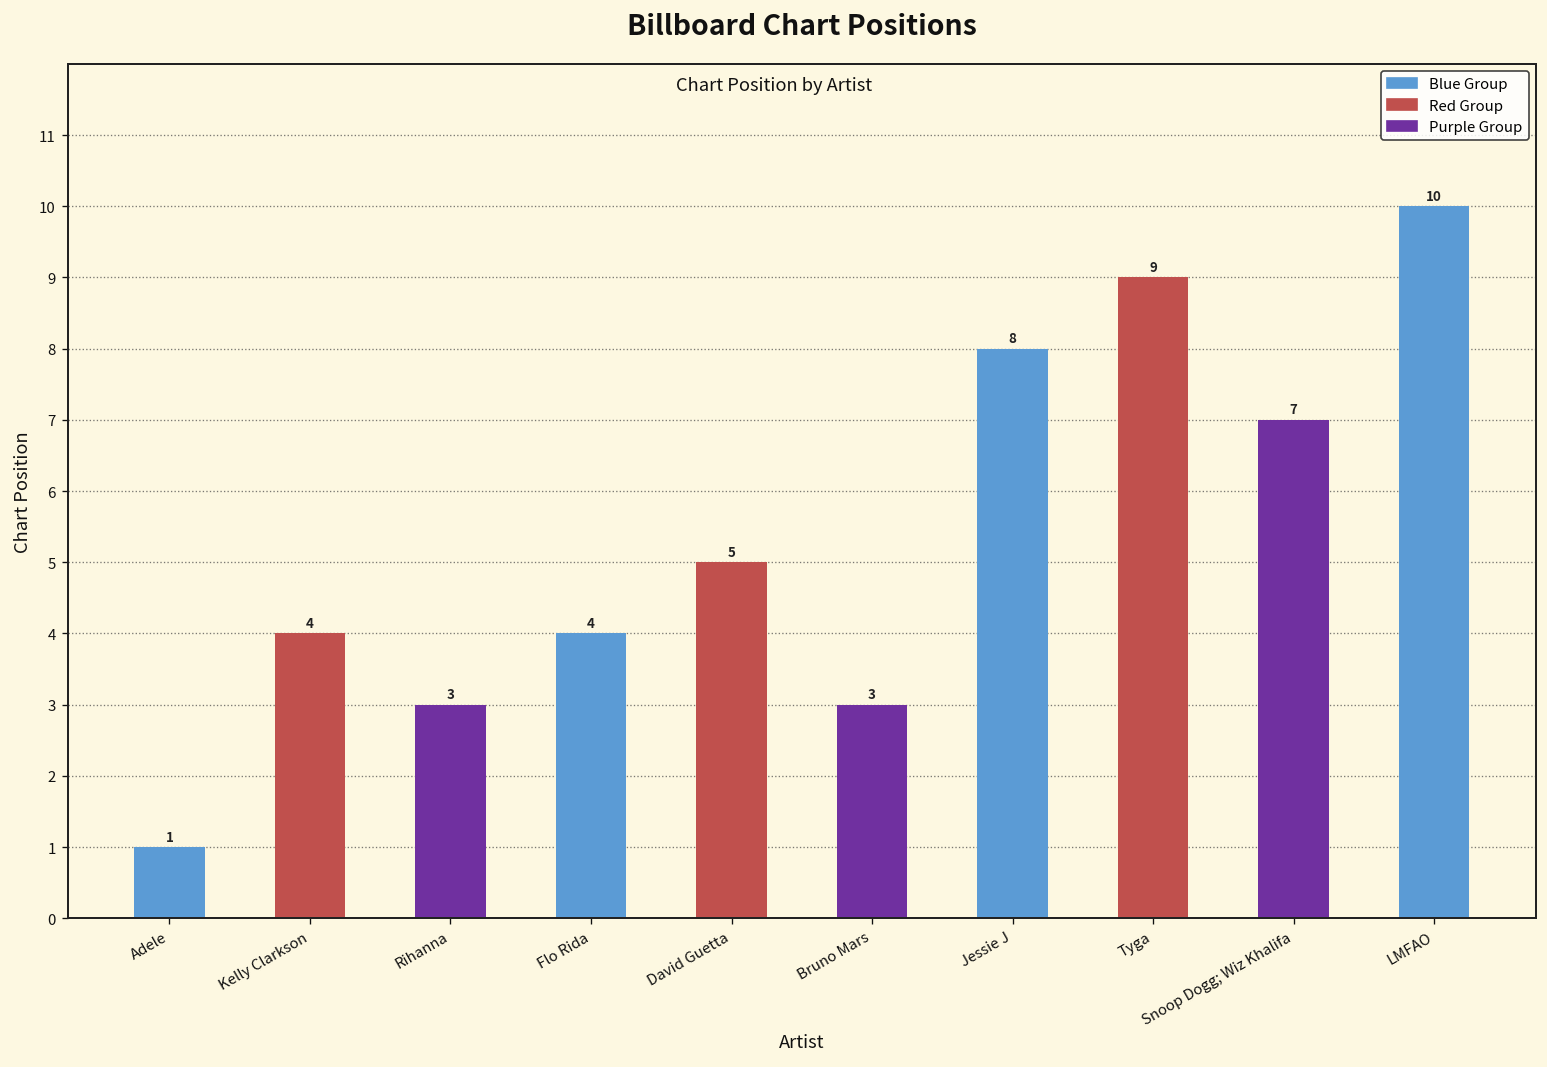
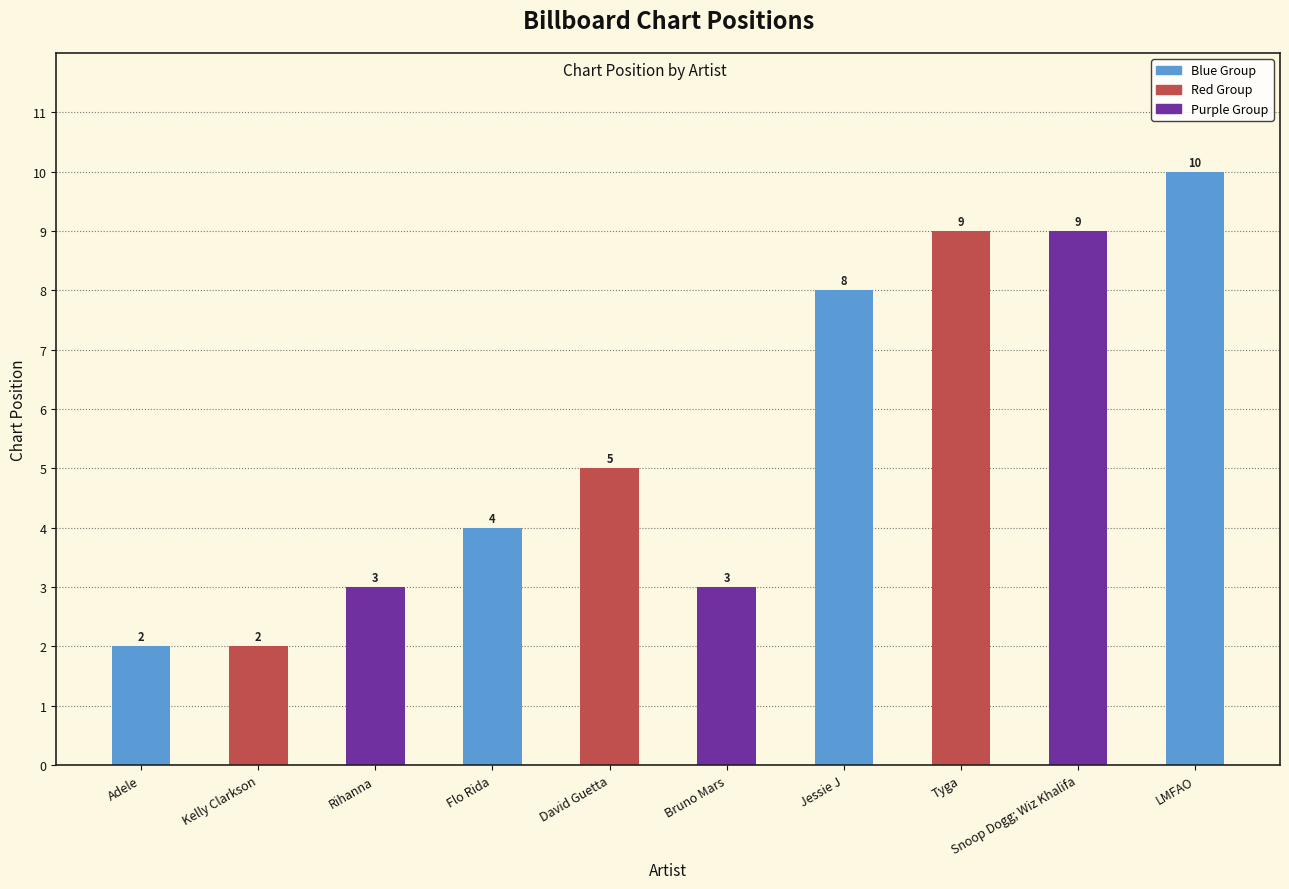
  {
-   "Adele": 1,
-   "Kelly Clarkson": 4,
+   "Adele": 2,
+   "Kelly Clarkson": 2,
    "Rihanna": 3,
    "Flo Rida": 4,
    "David Guetta": 5,
    "Bruno Mars": 3,
    "Jessie J": 8,
    "Tyga": 9,
-   "Snoop Dogg; Wiz Khalifa": 7,
+   "Snoop Dogg; Wiz Khalifa": 9,
    "LMFAO": 10
  }
